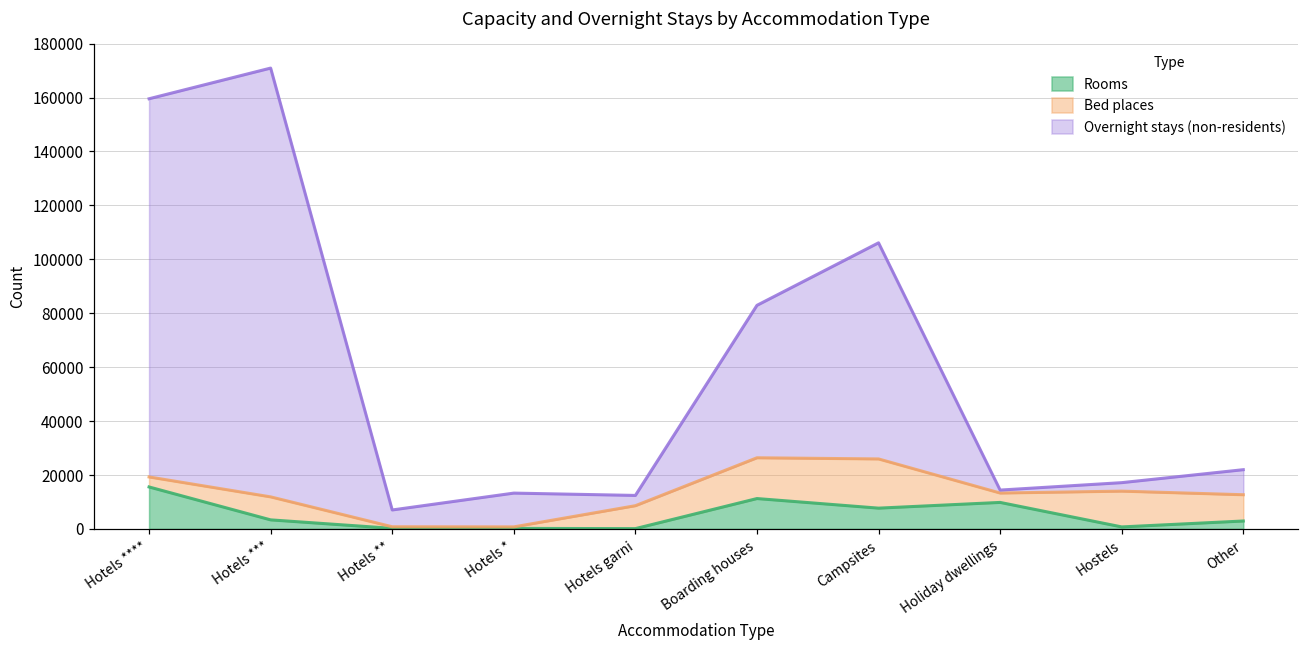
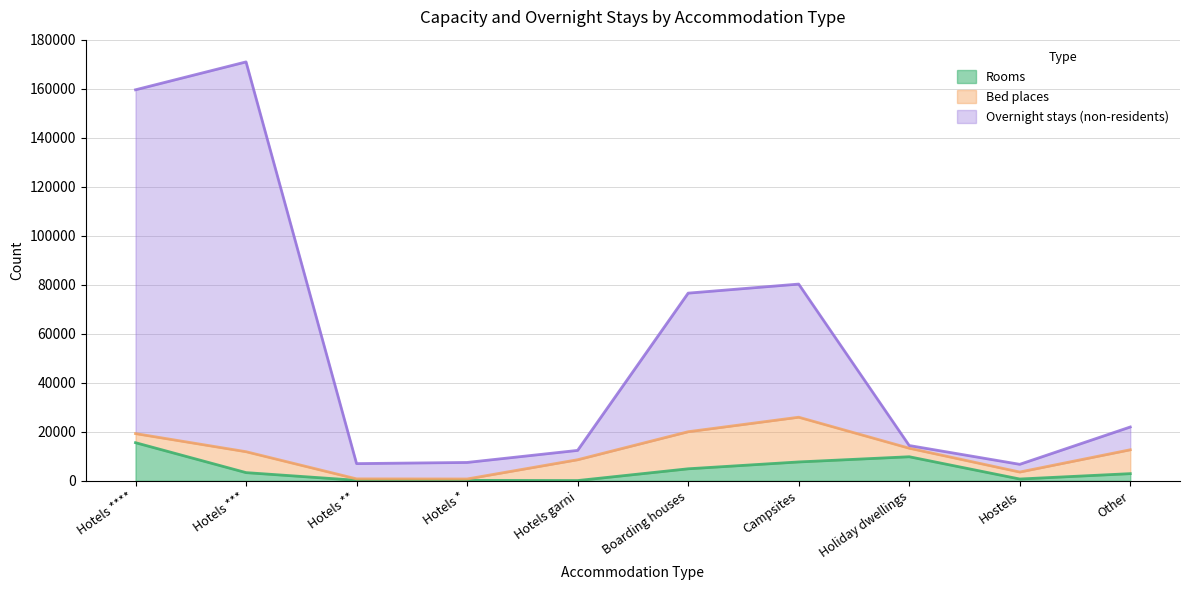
  {
    "Rooms": {
      "Hotels ****": 16000,
      "Hotels ***": 3000,
      "Hotels garni": 0,
-     "Boarding houses": 11000,
+     "Boarding houses": 5000,
      "Campsites": 8000,
      "Holiday dwellings": 10000,
      "Hostels": 1000,
      "Other": 3000
    },
    "Bed places": {
      "Hotels ****": 4000,
      "Hotels ***": 9000,
      "Hotels garni": 9000,
      "Boarding houses": 15000,
      "Campsites": 18000,
      "Holiday dwellings": 3000,
-     "Hostels": 13000,
+     "Hostels": 3000,
      "Other": 10000
    },
    "Overnight stays (non-residents)": {
      "Hotels ****": 140000,
      "Hotels ***": 159000,
      "Hotels **": 6000,
-     "Hotels *": 13000,
+     "Hotels *": 7000,
      "Hotels garni": 4000,
      "Boarding houses": 57000,
-     "Campsites": 80000,
+     "Campsites": 54000,
      "Holiday dwellings": 1000,
      "Hostels": 3000,
      "Other": 9000
    }
  }
